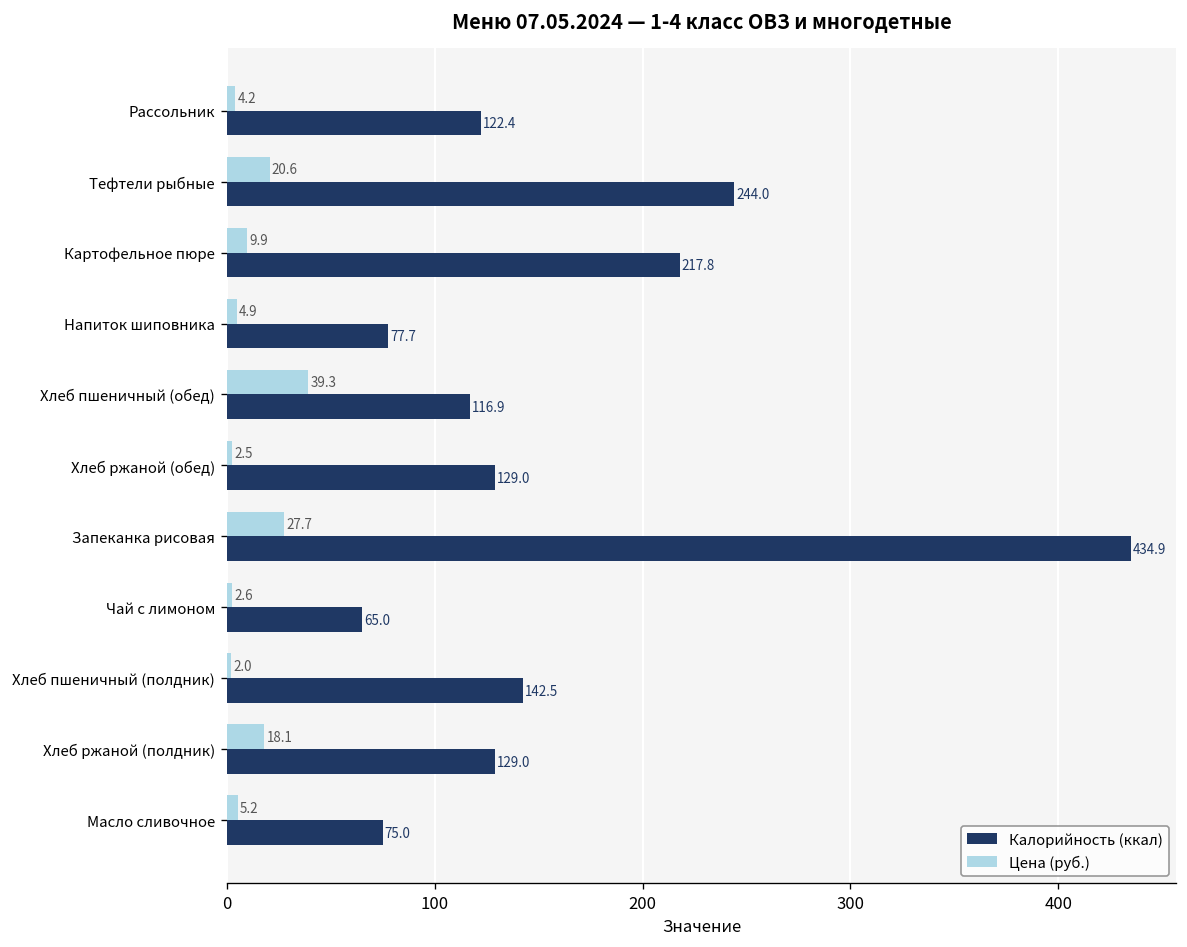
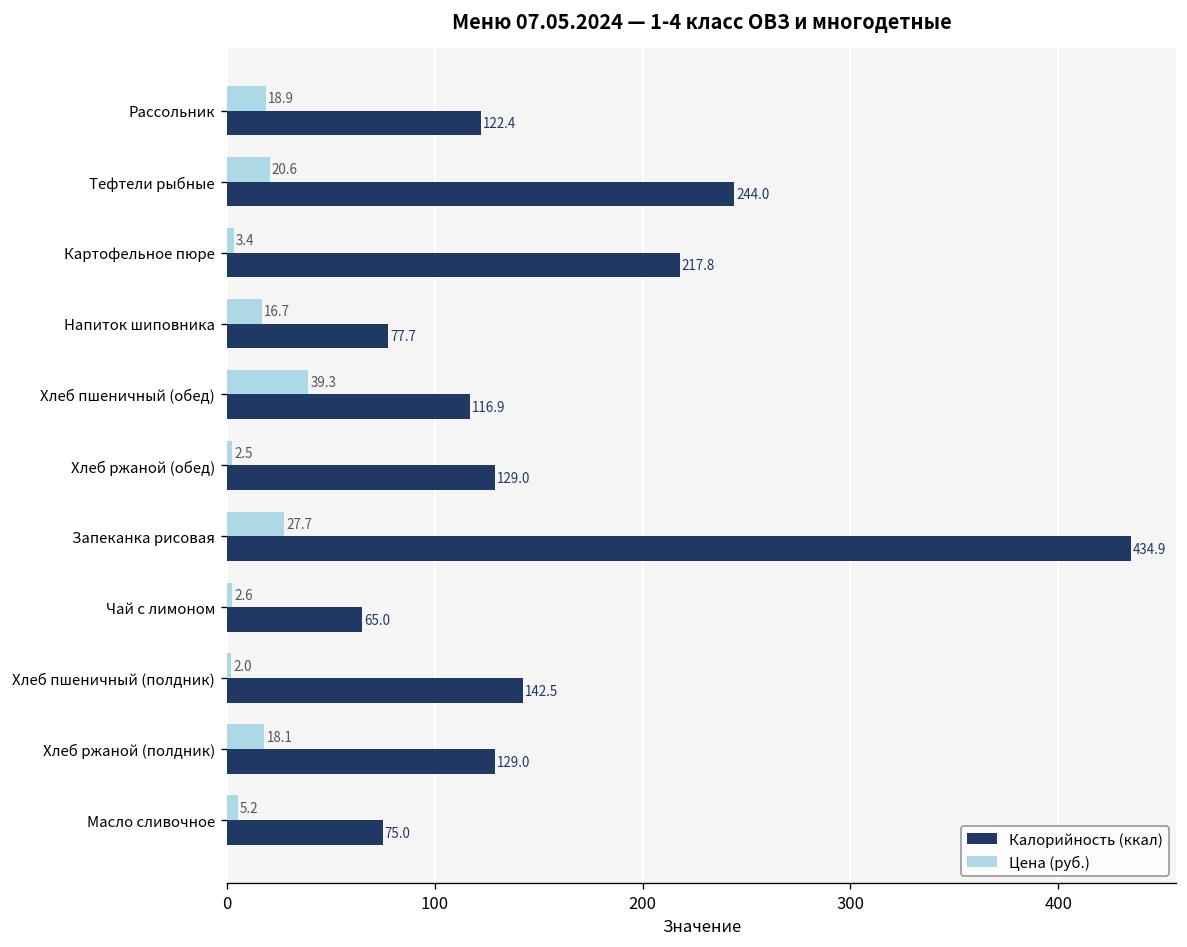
  {
    "Калорийность (ккал)": {
      "Рассольник": 122.4,
      "Тефтели рыбные": 244.0,
      "Картофельное пюре": 217.8,
      "Напиток шиповника": 77.7,
      "Хлеб пшеничный (обед)": 116.9,
      "Хлеб ржаной (обед)": 129.0,
      "Запеканка рисовая": 434.9,
      "Чай с лимоном": 65.0,
      "Хлеб пшеничный (полдник)": 142.5,
      "Хлеб ржаной (полдник)": 129.0,
      "Масло сливочное": 75.0
    },
    "Цена (руб.)": {
-     "Рассольник": 4.2,
+     "Рассольник": 18.9,
      "Тефтели рыбные": 20.6,
-     "Картофельное пюре": 9.9,
-     "Напиток шиповника": 4.9,
+     "Картофельное пюре": 3.4,
+     "Напиток шиповника": 16.7,
      "Хлеб пшеничный (обед)": 39.3,
      "Хлеб ржаной (обед)": 2.5,
      "Запеканка рисовая": 27.7,
      "Чай с лимоном": 2.6,
      "Хлеб пшеничный (полдник)": 2.0,
      "Хлеб ржаной (полдник)": 18.1,
      "Масло сливочное": 5.2
    }
  }
